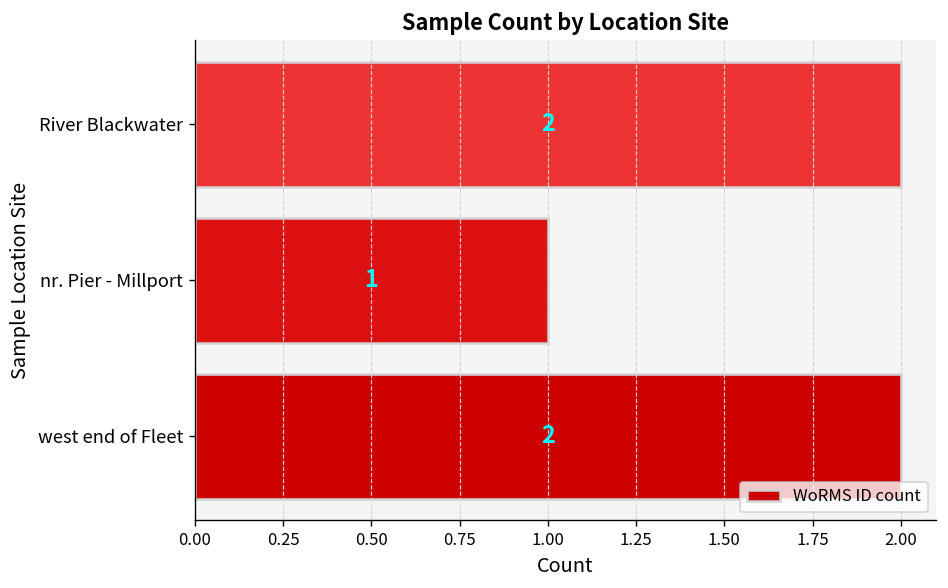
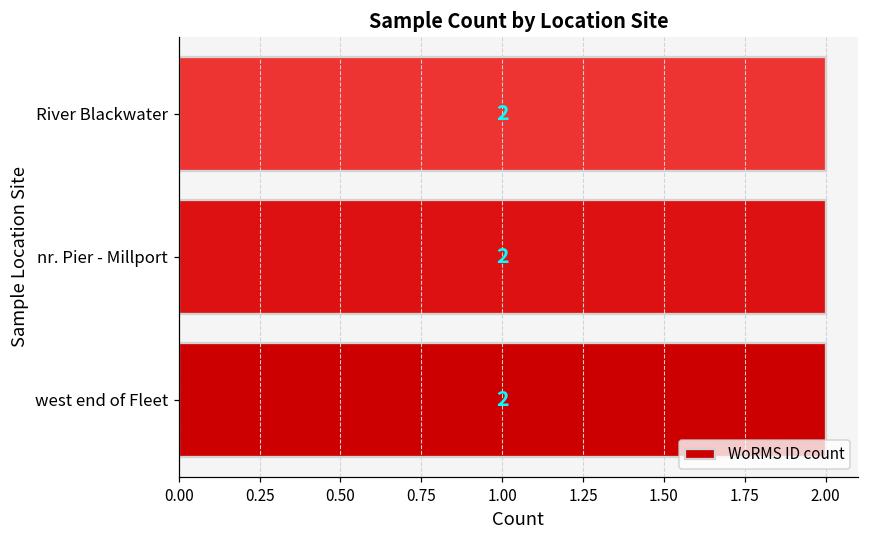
  {
    "River Blackwater": 2,
-   "nr. Pier - Millport": 1,
+   "nr. Pier - Millport": 2,
    "west end of Fleet": 2
  }
